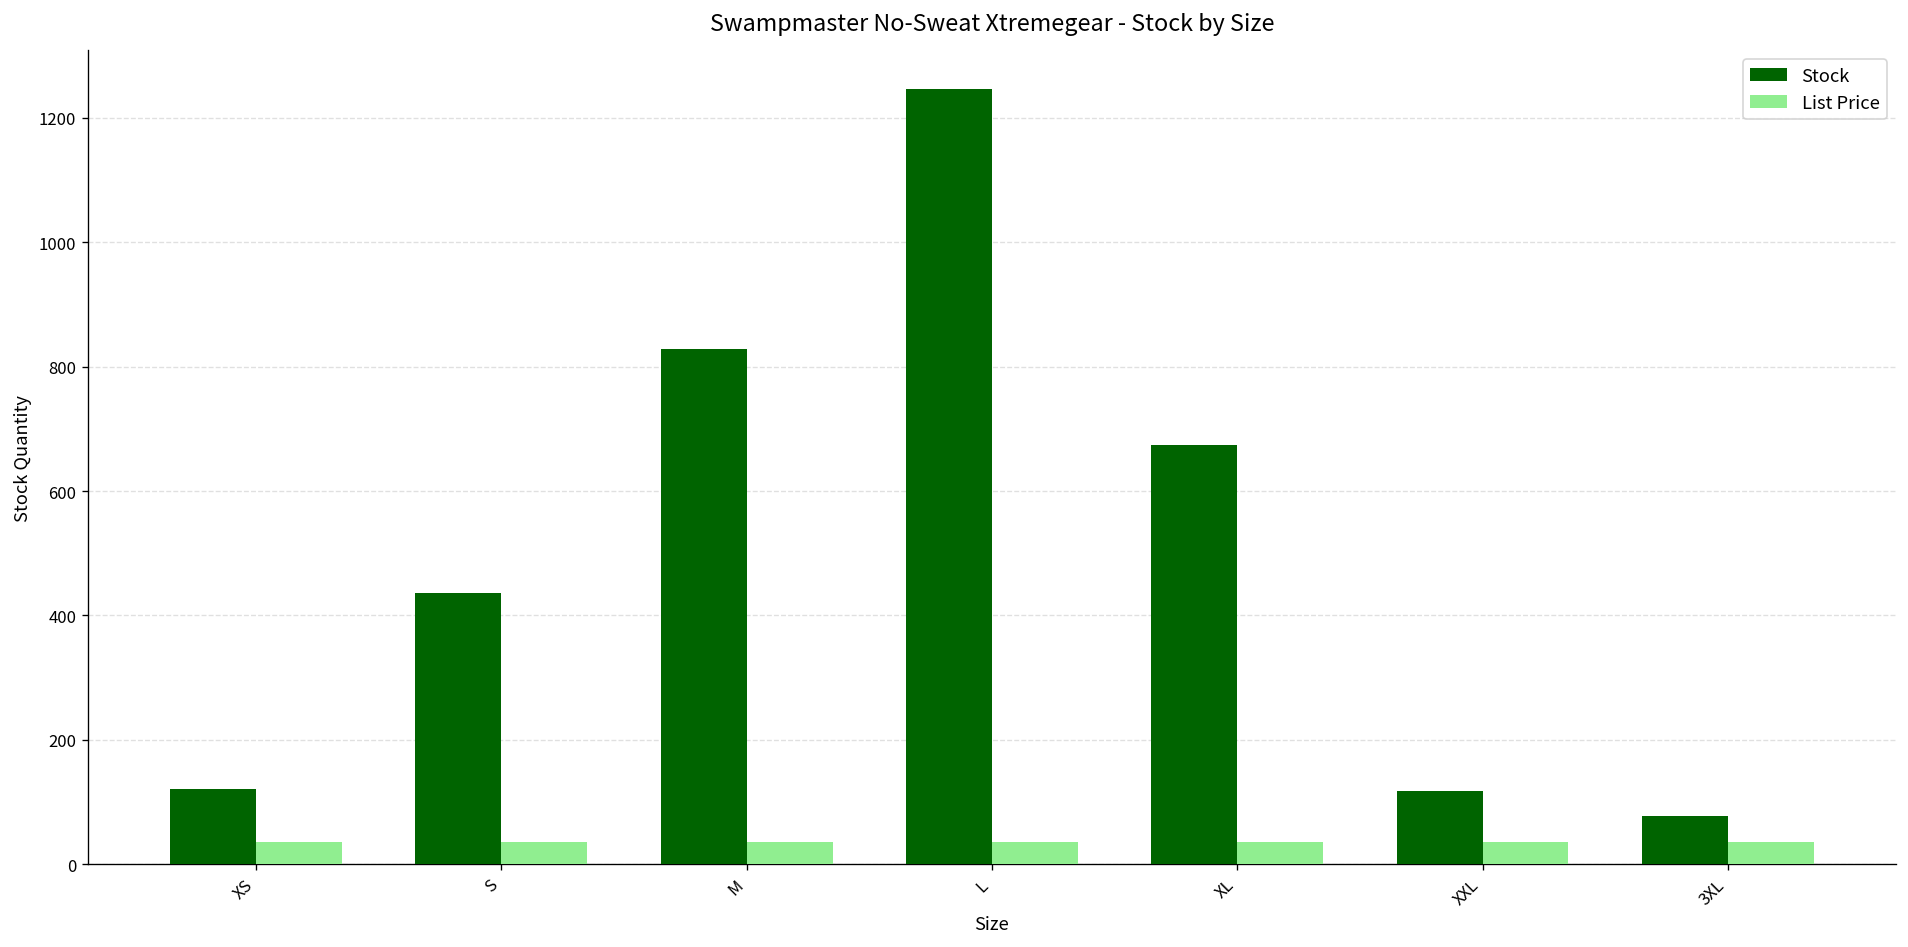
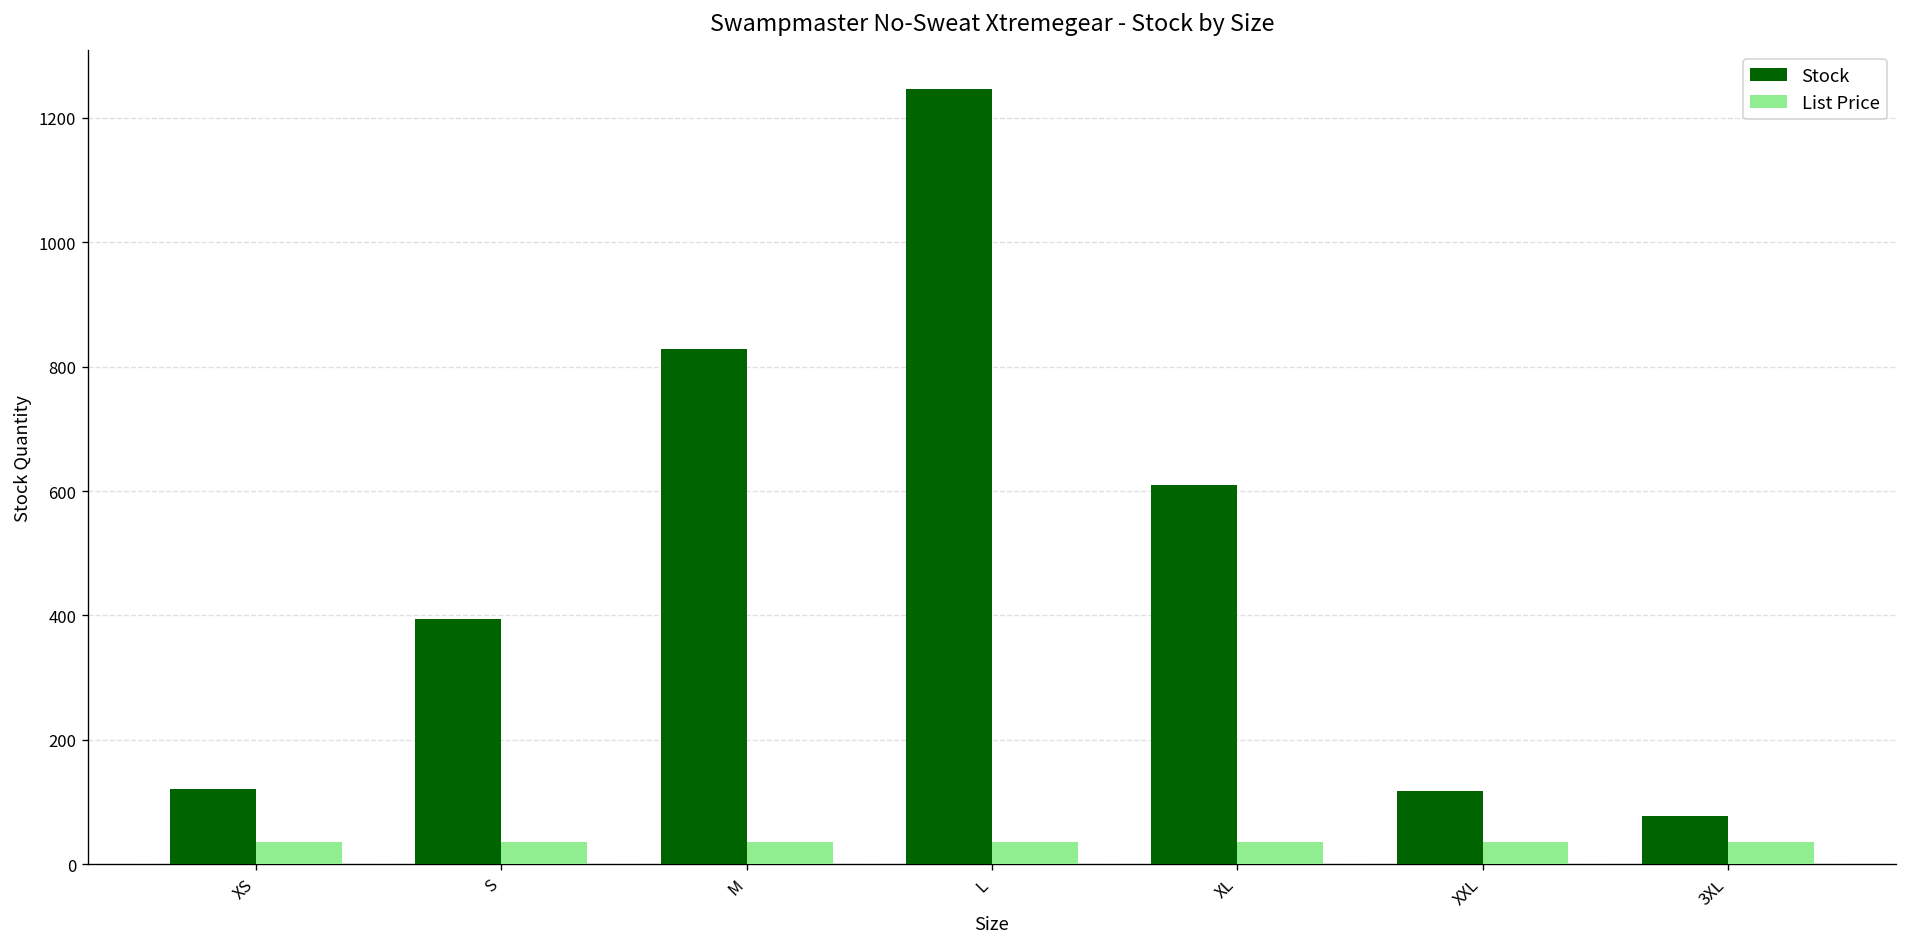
  {
    "Stock": {
      "XS": 120,
-     "S": 440,
+     "S": 390,
      "M": 830,
      "L": 1250,
-     "XL": 670,
+     "XL": 610,
      "XXL": 120,
      "3XL": 80
    },
    "List Price": {
      "XS": 40,
      "S": 40,
      "M": 40,
      "L": 40,
      "XL": 40,
      "XXL": 40,
      "3XL": 40
    }
  }
